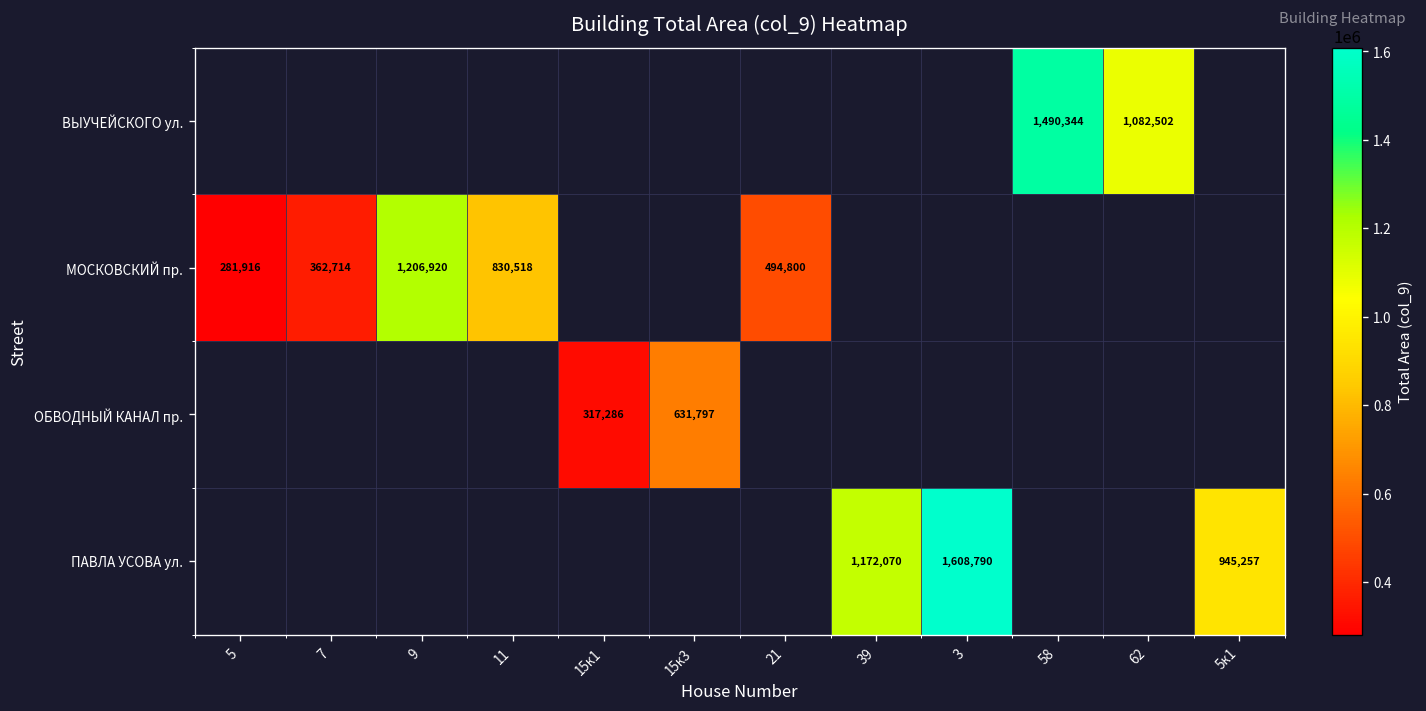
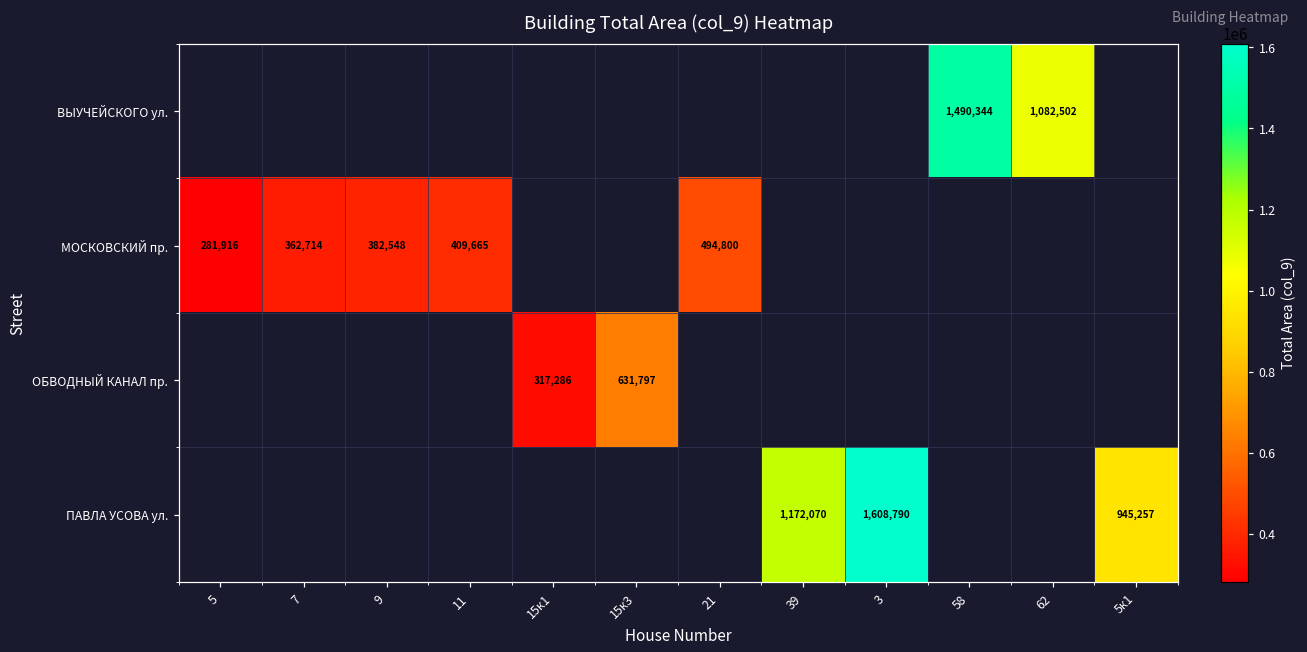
  {
    "ВЫУЧЕЙСКОГО ул.": {
      "58": "1,490,344",
      "62": "1,082,502"
    },
    "МОСКОВСКИЙ пр.": {
      "5": "281,916",
      "7": "362,714",
-     "9": "1,206,920",
-     "11": "830,518",
+     "9": "382,548",
+     "11": "409,665",
      "21": "494,800"
    },
    "ОБВОДНЫЙ КАНАЛ пр.": {
      "15к1": "317,286",
      "15к3": "631,797"
    },
    "ПАВЛА УСОВА ул.": {
      "39": "1,172,070",
      "3": "1,608,790",
      "5к1": "945,257"
    }
  }
